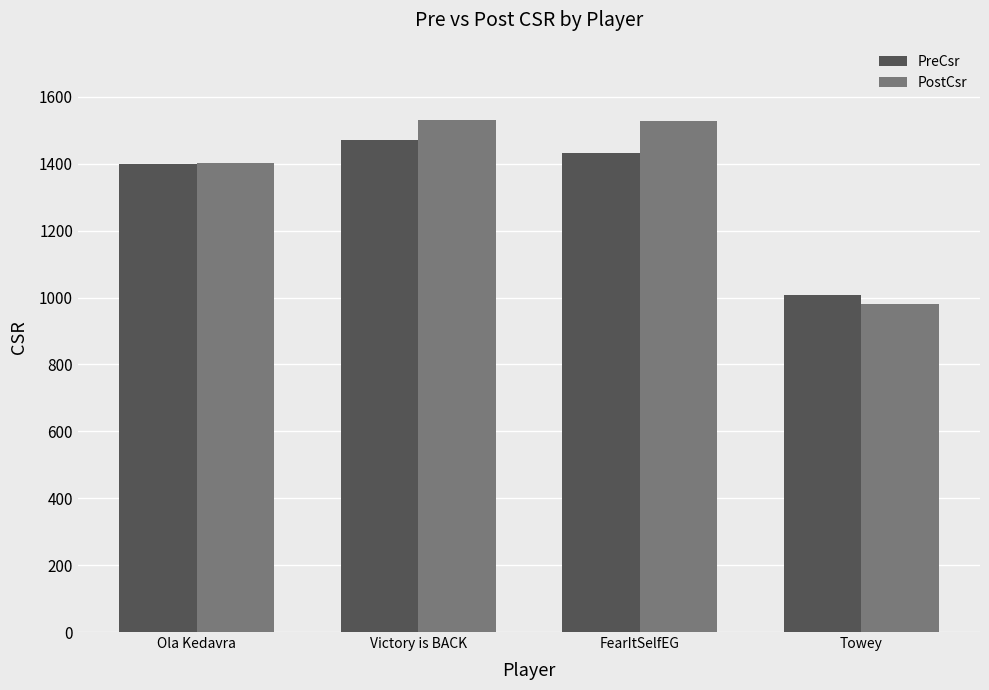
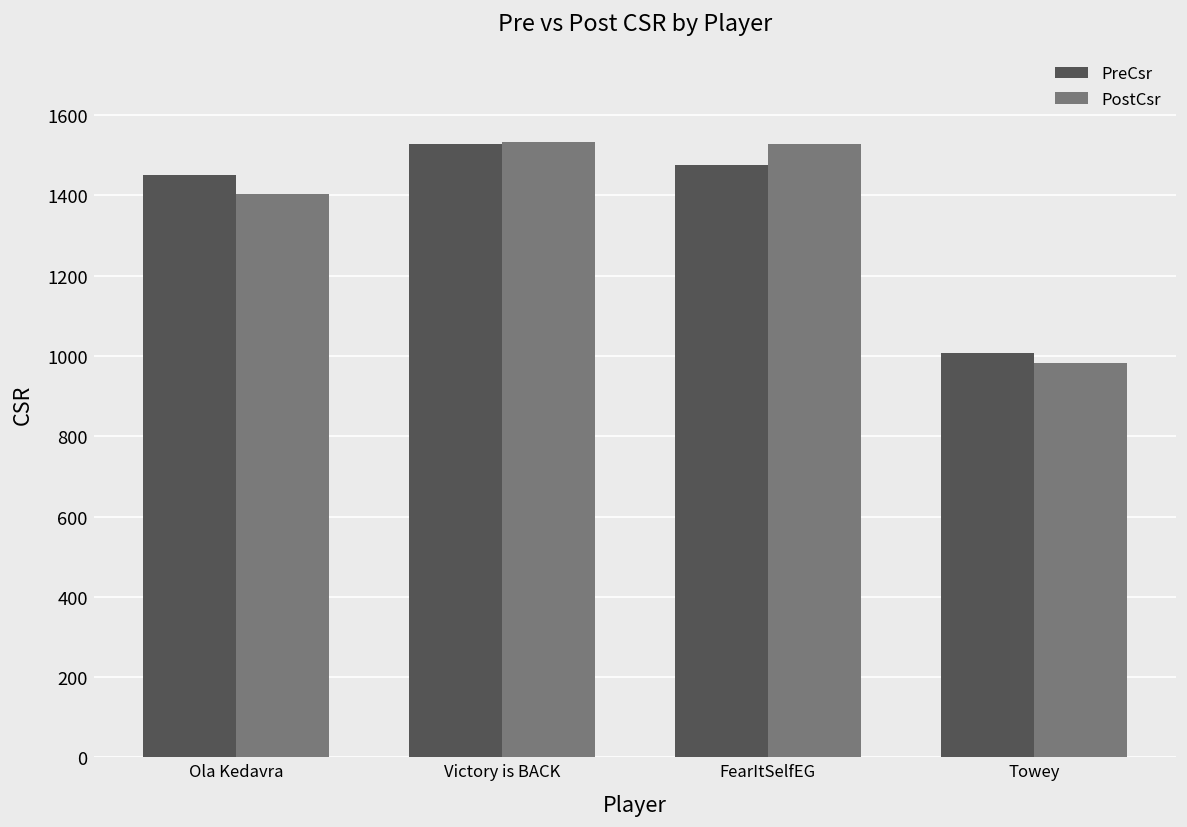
  {
    "PreCsr": {
-     "Ola Kedavra": 1400,
-     "Victory is BACK": 1470,
-     "FearItSelfEG": 1430,
+     "Ola Kedavra": 1450,
+     "Victory is BACK": 1530,
+     "FearItSelfEG": 1480,
      "Towey": 1010
    },
    "PostCsr": {
      "Ola Kedavra": 1400,
      "Victory is BACK": 1530,
      "FearItSelfEG": 1530,
      "Towey": 980
    }
  }
